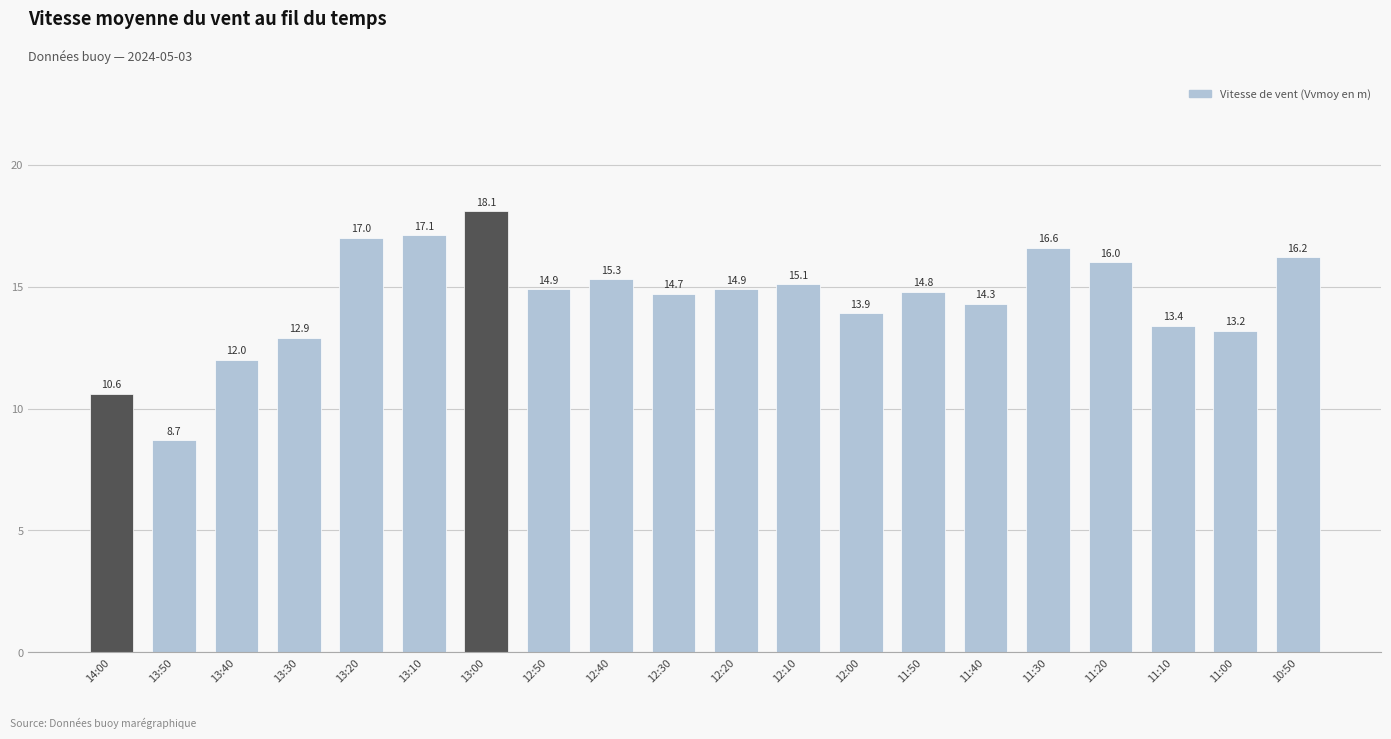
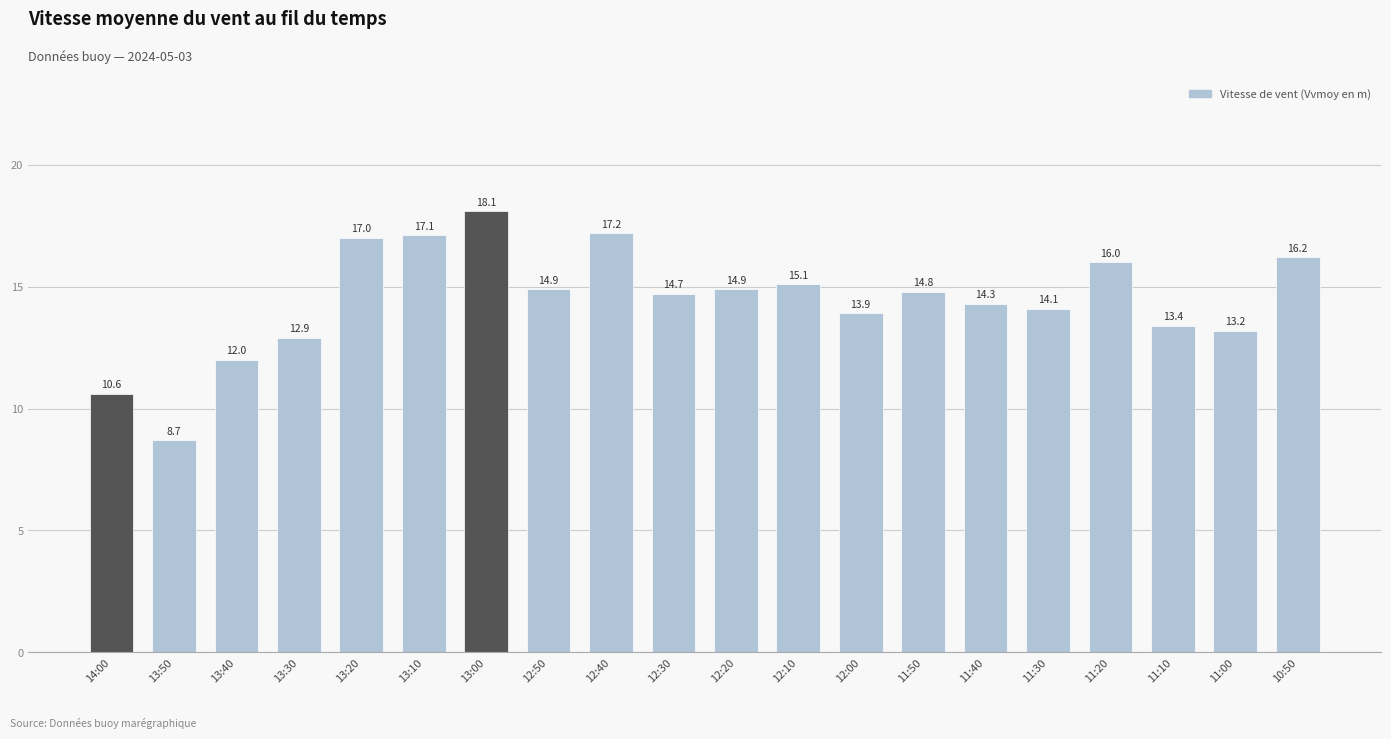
  {
    "14:00": 10.6,
    "13:50": 8.7,
    "13:40": 12.0,
    "13:30": 12.9,
    "13:20": 17.0,
    "13:10": 17.1,
    "13:00": 18.1,
    "12:50": 14.9,
-   "12:40": 15.3,
+   "12:40": 17.2,
    "12:30": 14.7,
    "12:20": 14.9,
    "12:10": 15.1,
    "12:00": 13.9,
    "11:50": 14.8,
    "11:40": 14.3,
-   "11:30": 16.6,
+   "11:30": 14.1,
    "11:20": 16.0,
    "11:10": 13.4,
    "11:00": 13.2,
    "10:50": 16.2
  }
